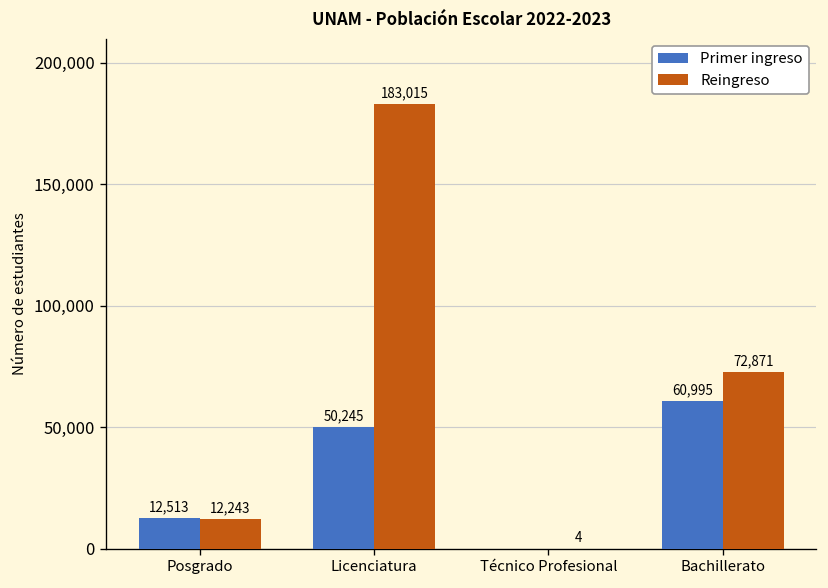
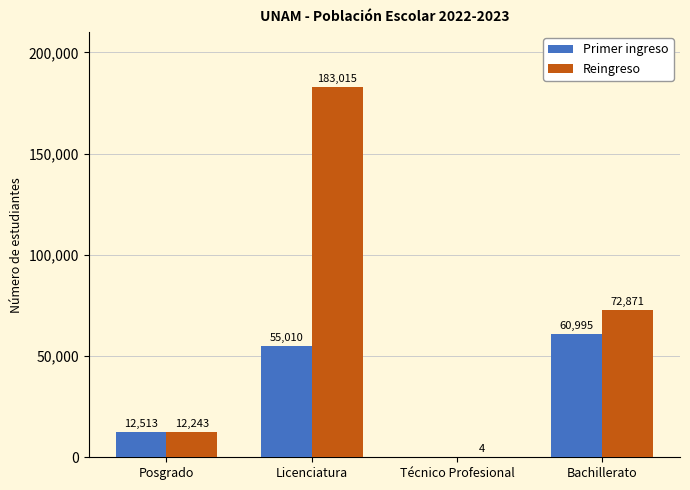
  {
    "Primer ingreso": {
      "Posgrado": "12,513",
-     "Licenciatura": "50,245",
+     "Licenciatura": "55,010",
      "Bachillerato": "60,995"
    },
    "Reingreso": {
      "Posgrado": "12,243",
      "Licenciatura": "183,015",
      "Técnico Profesional": "4",
      "Bachillerato": "72,871"
    }
  }
